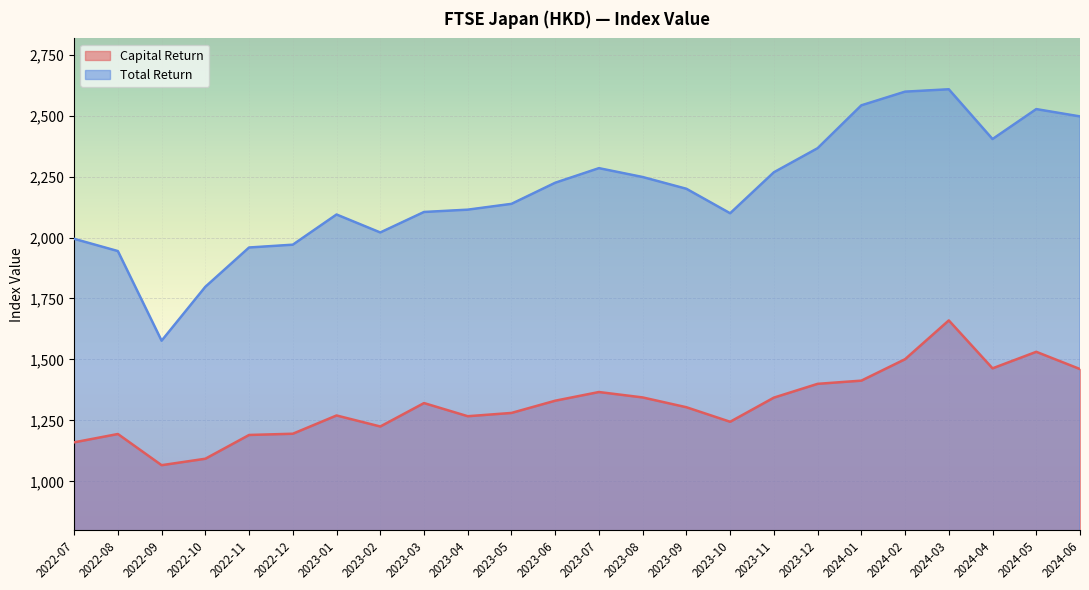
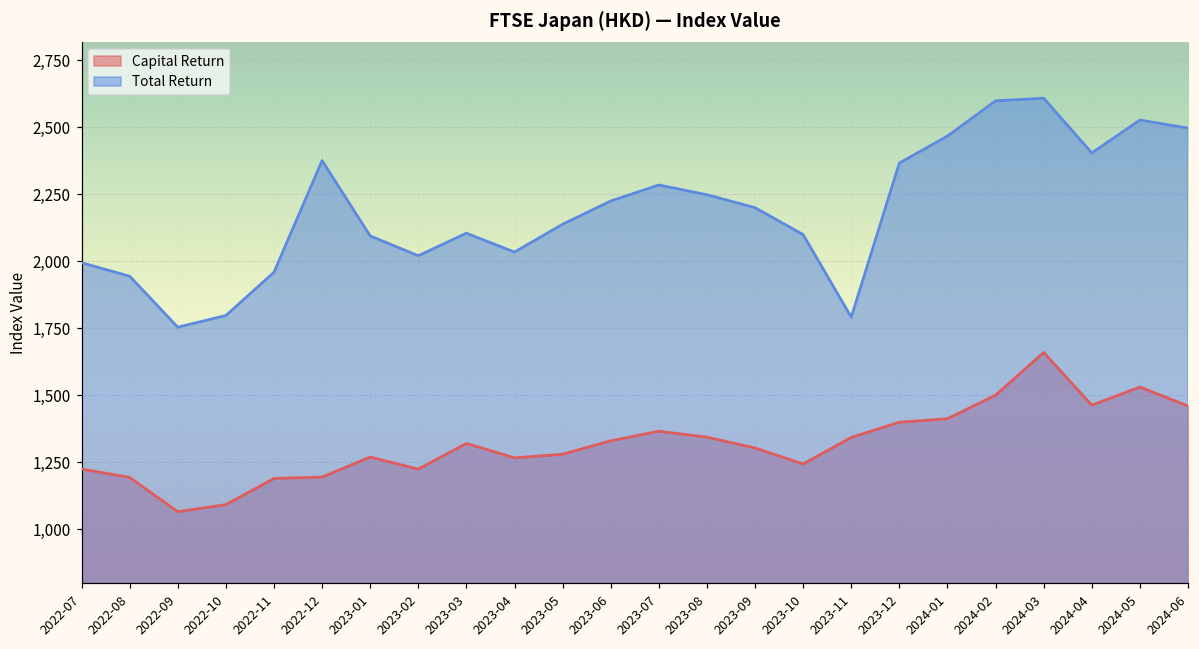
  {
    "Capital Return": {
-     "2022-07": "1,160",
+     "2022-07": "1,230",
      "2022-08": "1,190",
      "2022-09": "1,070",
      "2022-10": "1,090",
      "2022-11": "1,190",
      "2022-12": "1,200",
      "2023-01": "1,270",
      "2023-02": "1,220",
      "2023-03": "1,320",
      "2023-04": "1,270",
      "2023-05": "1,280",
      "2023-06": "1,330",
      "2023-07": "1,370",
      "2023-08": "1,340",
      "2023-09": "1,300",
      "2023-10": "1,240",
      "2023-11": "1,340",
      "2023-12": "1,400",
      "2024-01": "1,410",
      "2024-02": "1,500",
      "2024-03": "1,660",
      "2024-04": "1,460",
      "2024-05": "1,530",
      "2024-06": "1,460"
    },
    "Total Return": {
      "2022-07": "1,990",
      "2022-08": "1,940",
-     "2022-09": "1,580",
+     "2022-09": "1,750",
      "2022-10": "1,800",
      "2022-11": "1,960",
-     "2022-12": "1,970",
+     "2022-12": "2,380",
      "2023-01": "2,090",
      "2023-02": "2,020",
      "2023-03": "2,100",
-     "2023-04": "2,110",
+     "2023-04": "2,030",
      "2023-05": "2,140",
      "2023-06": "2,220",
      "2023-07": "2,280",
      "2023-08": "2,250",
      "2023-09": "2,200",
      "2023-10": "2,100",
-     "2023-11": "2,270",
+     "2023-11": "1,790",
      "2023-12": "2,370",
-     "2024-01": "2,540",
+     "2024-01": "2,470",
      "2024-02": "2,600",
      "2024-03": "2,610",
      "2024-04": "2,400",
      "2024-05": "2,530",
      "2024-06": "2,500"
    }
  }
